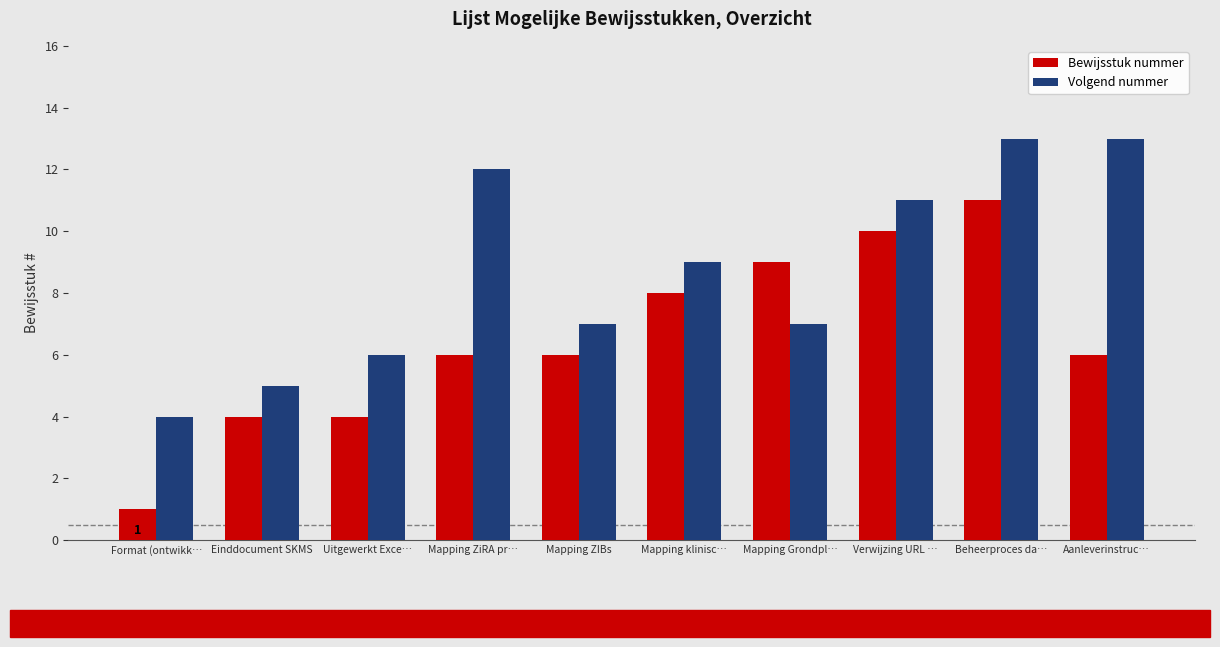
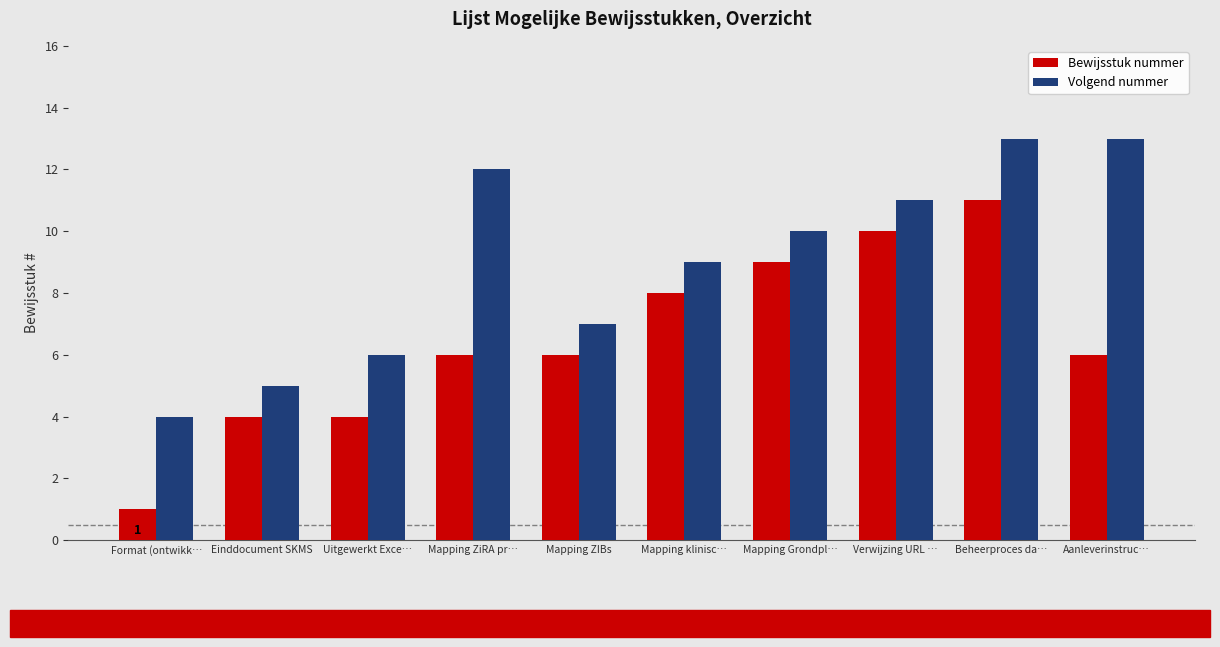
  {
    "Bewijsstuk nummer": {
      "Format (ontwikk…": 1
    },
    "Volgend nummer": {
      "Format (ontwikk…": 4,
      "Einddocument SKMS": 5,
      "Uitgewerkt Exce…": 6,
      "Mapping ZiRA pr…": 12,
      "Mapping ZIBs": 7,
      "Mapping klinisc…": 9,
-     "Mapping Grondpl…": 7,
+     "Mapping Grondpl…": 10,
      "Verwijzing URL …": 11,
      "Beheerproces da…": 13,
      "Aanleverinstruc…": 13
    }
  }
